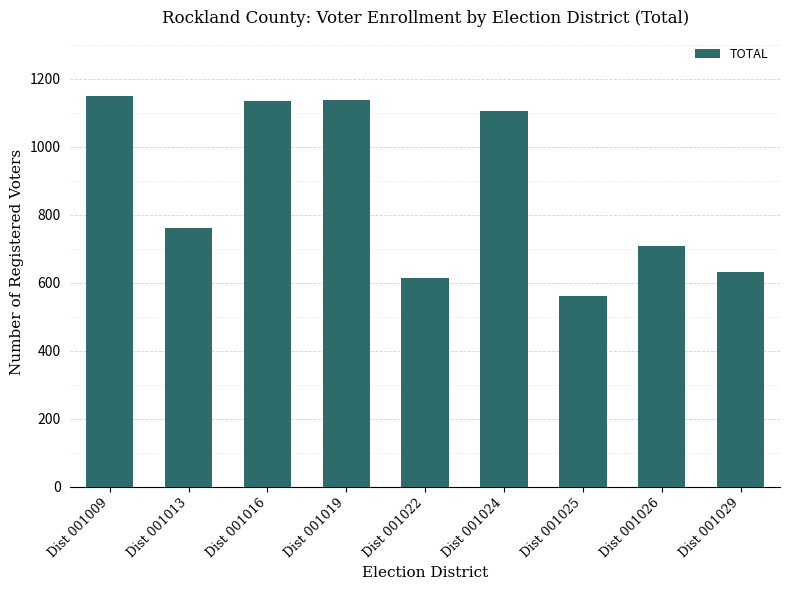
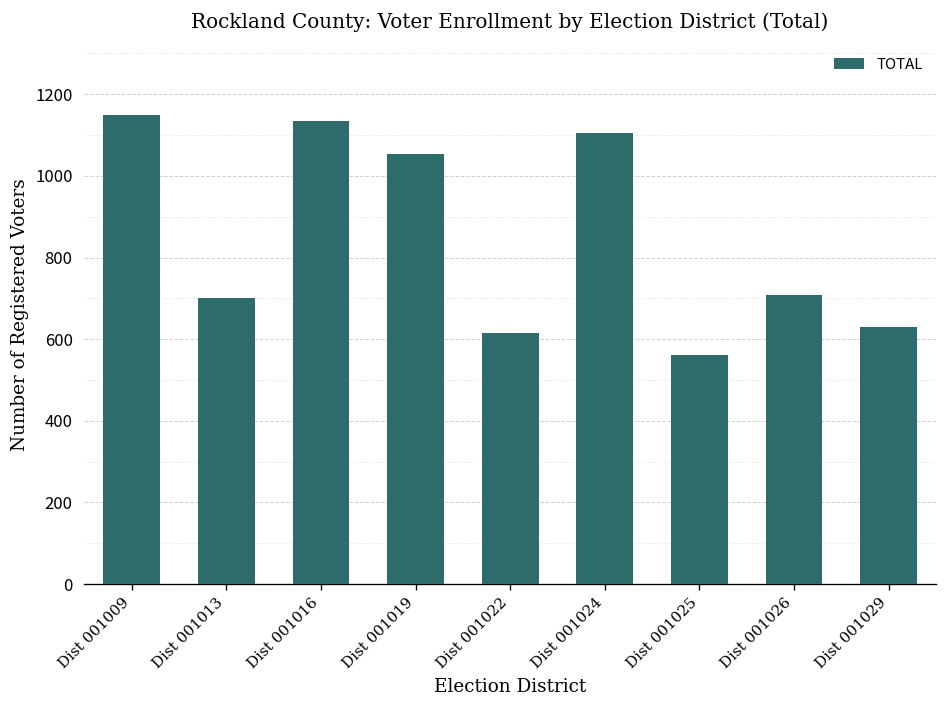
  {
    "Dist 001009": 1150,
-   "Dist 001013": 760,
+   "Dist 001013": 700,
    "Dist 001016": 1140,
-   "Dist 001019": 1140,
+   "Dist 001019": 1050,
    "Dist 001022": 620,
    "Dist 001024": 1110,
    "Dist 001025": 560,
    "Dist 001026": 710,
    "Dist 001029": 630
  }
